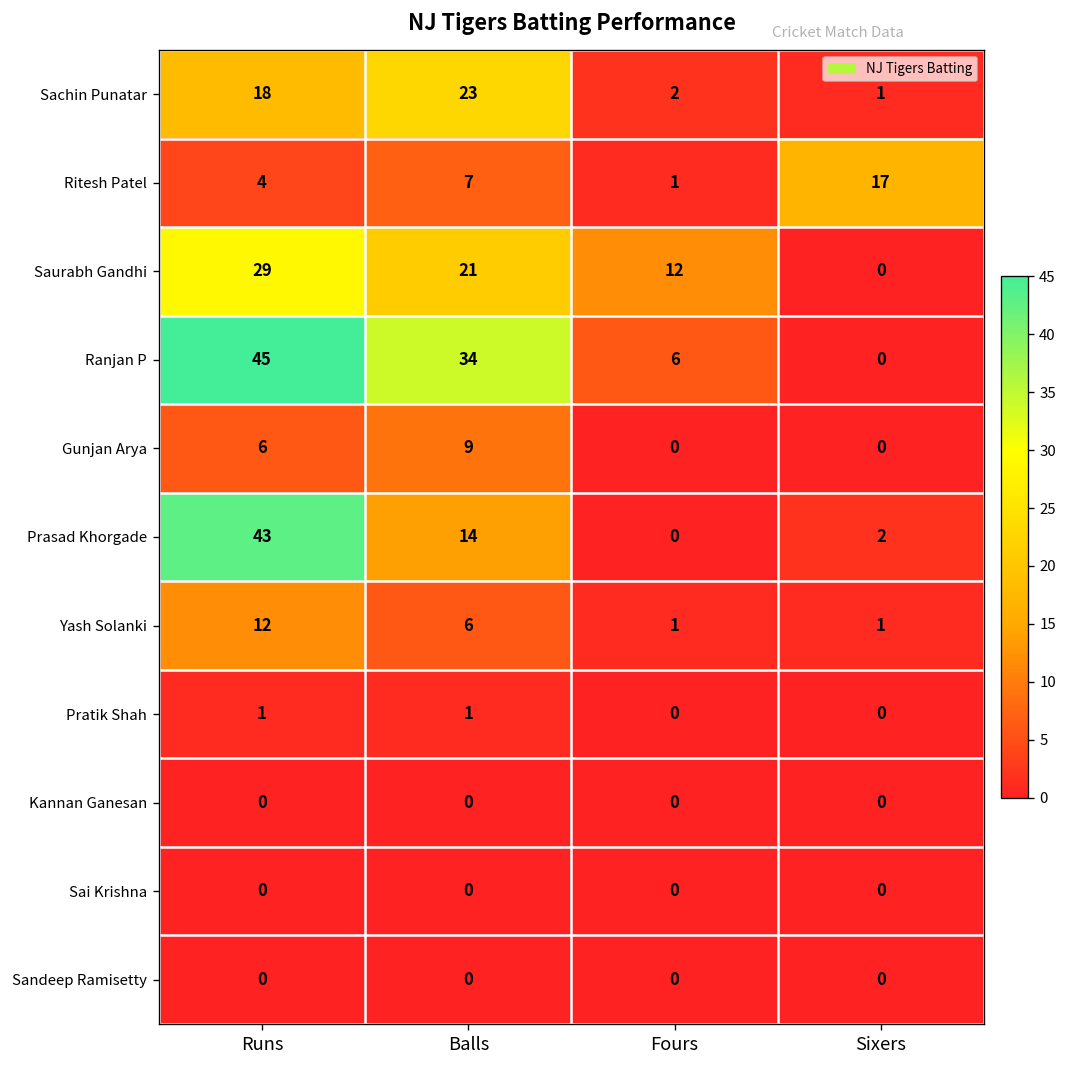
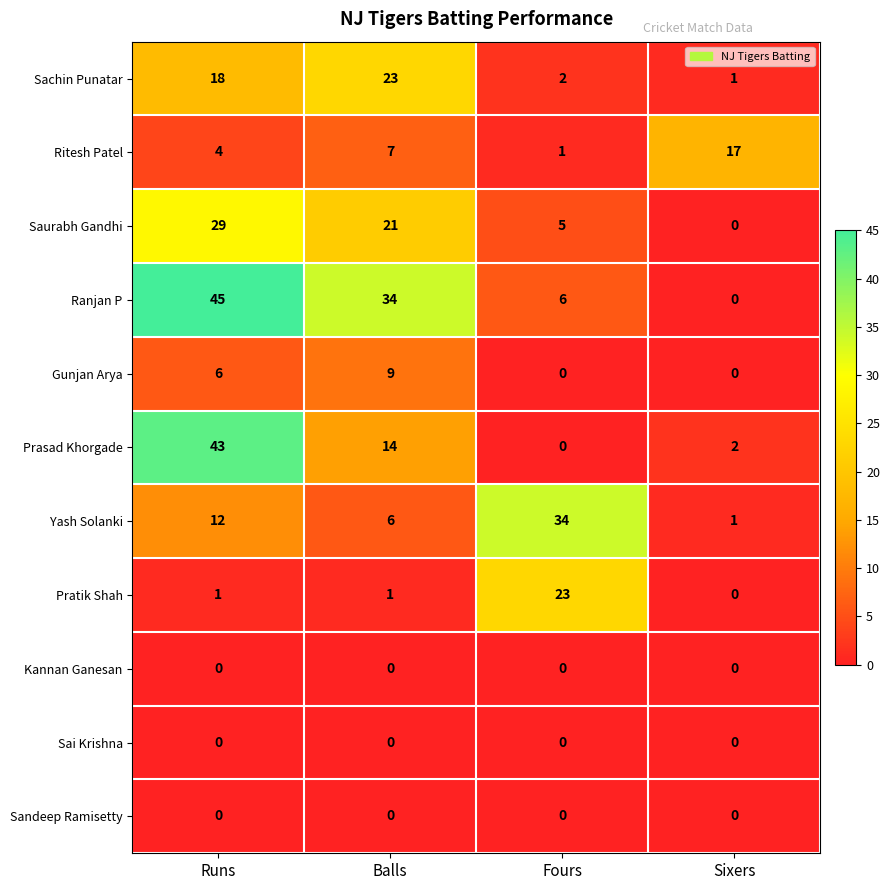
  {
    "Sachin Punatar": {
      "Runs": 18,
      "Balls": 23,
      "Fours": 2,
      "Sixers": 1
    },
    "Ritesh Patel": {
      "Runs": 4,
      "Balls": 7,
      "Fours": 1,
      "Sixers": 17
    },
    "Saurabh Gandhi": {
      "Runs": 29,
      "Balls": 21,
-     "Fours": 12,
+     "Fours": 5,
      "Sixers": 0
    },
    "Ranjan P": {
      "Runs": 45,
      "Balls": 34,
      "Fours": 6,
      "Sixers": 0
    },
    "Gunjan Arya": {
      "Runs": 6,
      "Balls": 9,
      "Fours": 0,
      "Sixers": 0
    },
    "Prasad Khorgade": {
      "Runs": 43,
      "Balls": 14,
      "Fours": 0,
      "Sixers": 2
    },
    "Yash Solanki": {
      "Runs": 12,
      "Balls": 6,
-     "Fours": 1,
+     "Fours": 34,
      "Sixers": 1
    },
    "Pratik Shah": {
      "Runs": 1,
      "Balls": 1,
-     "Fours": 0,
+     "Fours": 23,
      "Sixers": 0
    },
    "Kannan Ganesan": {
      "Runs": 0,
      "Balls": 0,
      "Fours": 0,
      "Sixers": 0
    },
    "Sai Krishna": {
      "Runs": 0,
      "Balls": 0,
      "Fours": 0,
      "Sixers": 0
    },
    "Sandeep Ramisetty": {
      "Runs": 0,
      "Balls": 0,
      "Fours": 0,
      "Sixers": 0
    }
  }
